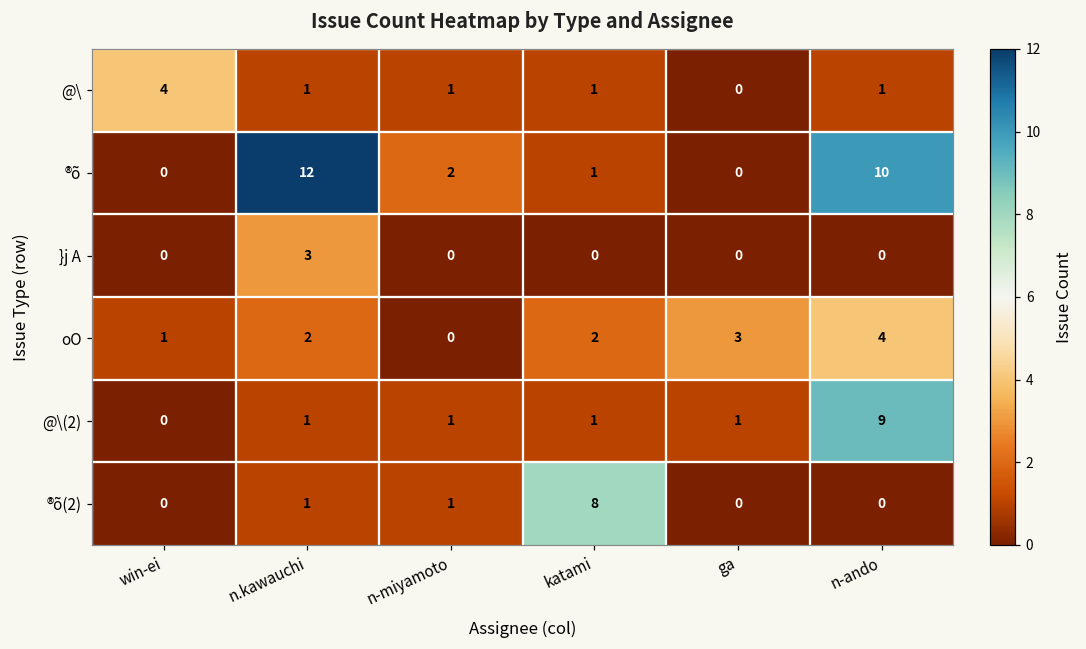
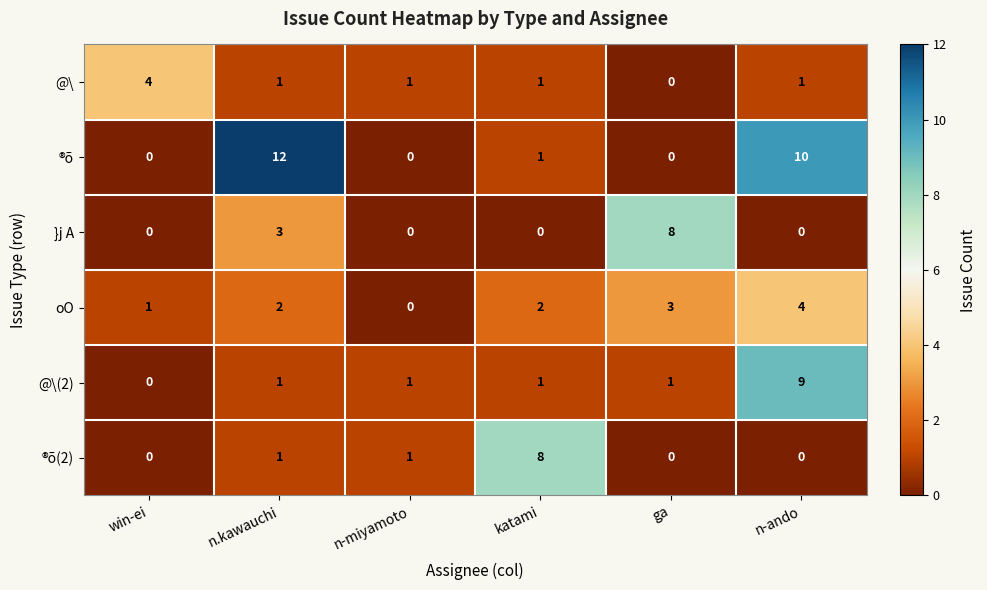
  {
    "@\\": {
      "win-ei": 4,
      "n.kawauchi": 1,
      "n-miyamoto": 1,
      "katami": 1,
      "ga": 0,
      "n-ando": 1
    },
    "®õ": {
      "win-ei": 0,
      "n.kawauchi": 12,
-     "n-miyamoto": 2,
+     "n-miyamoto": 0,
      "katami": 1,
      "ga": 0,
      "n-ando": 10
    },
    "}j A": {
      "win-ei": 0,
      "n.kawauchi": 3,
      "n-miyamoto": 0,
      "katami": 0,
-     "ga": 0,
+     "ga": 8,
      "n-ando": 0
    },
    "oO": {
      "win-ei": 1,
      "n.kawauchi": 2,
      "n-miyamoto": 0,
      "katami": 2,
      "ga": 3,
      "n-ando": 4
    },
    "@\\(2)": {
      "win-ei": 0,
      "n.kawauchi": 1,
      "n-miyamoto": 1,
      "katami": 1,
      "ga": 1,
      "n-ando": 9
    },
    "®õ(2)": {
      "win-ei": 0,
      "n.kawauchi": 1,
      "n-miyamoto": 1,
      "katami": 8,
      "ga": 0,
      "n-ando": 0
    }
  }
